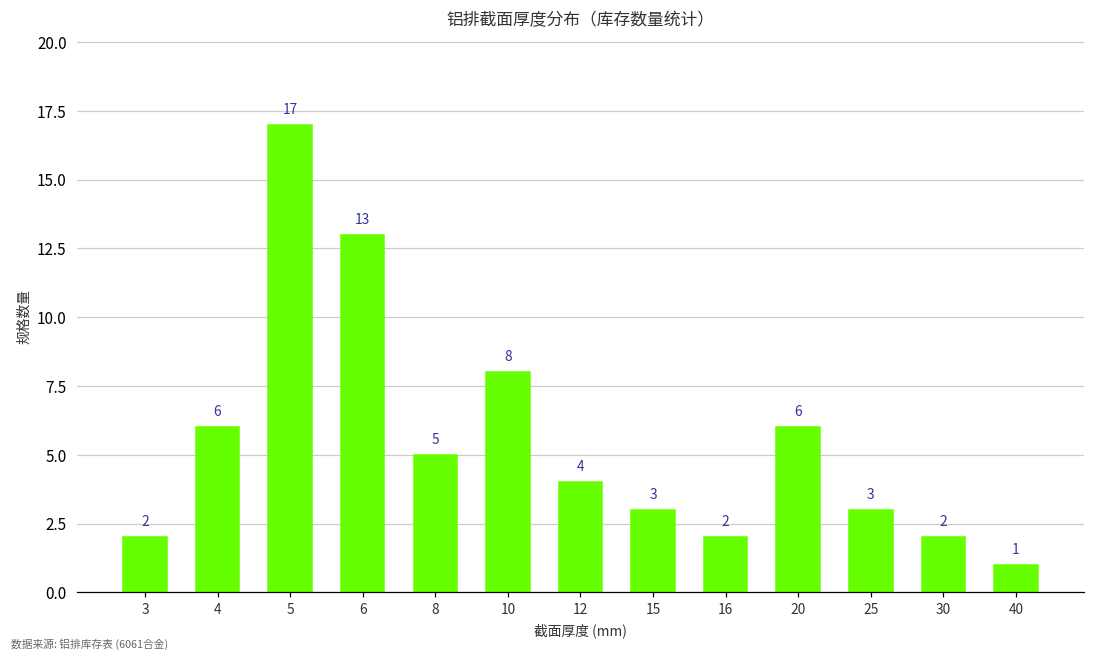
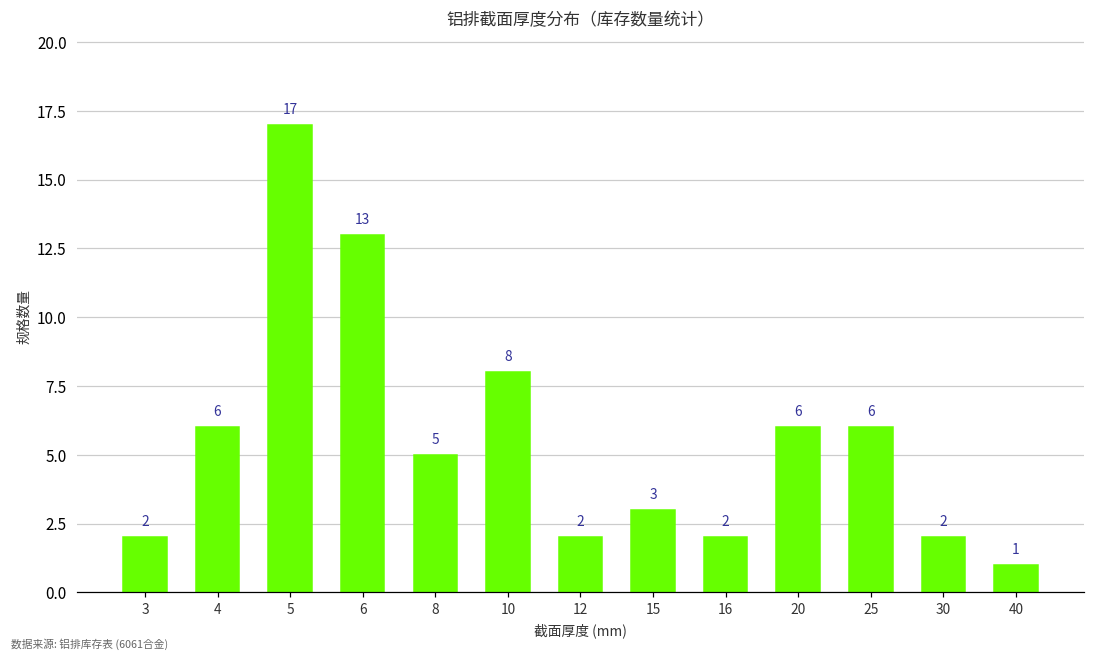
  {
    "3": 2,
    "4": 6,
    "5": 17,
    "6": 13,
    "8": 5,
    "10": 8,
-   "12": 4,
+   "12": 2,
    "15": 3,
    "16": 2,
    "20": 6,
-   "25": 3,
+   "25": 6,
    "30": 2,
    "40": 1
  }
